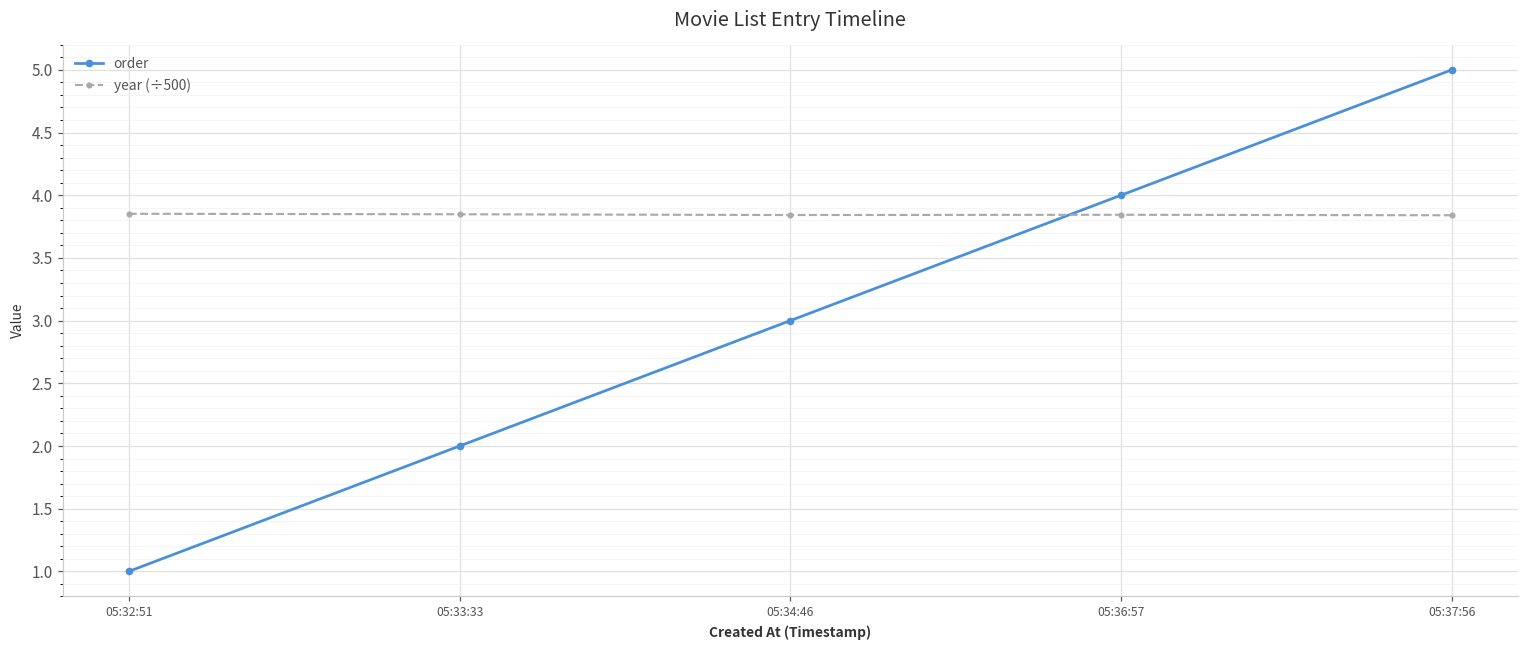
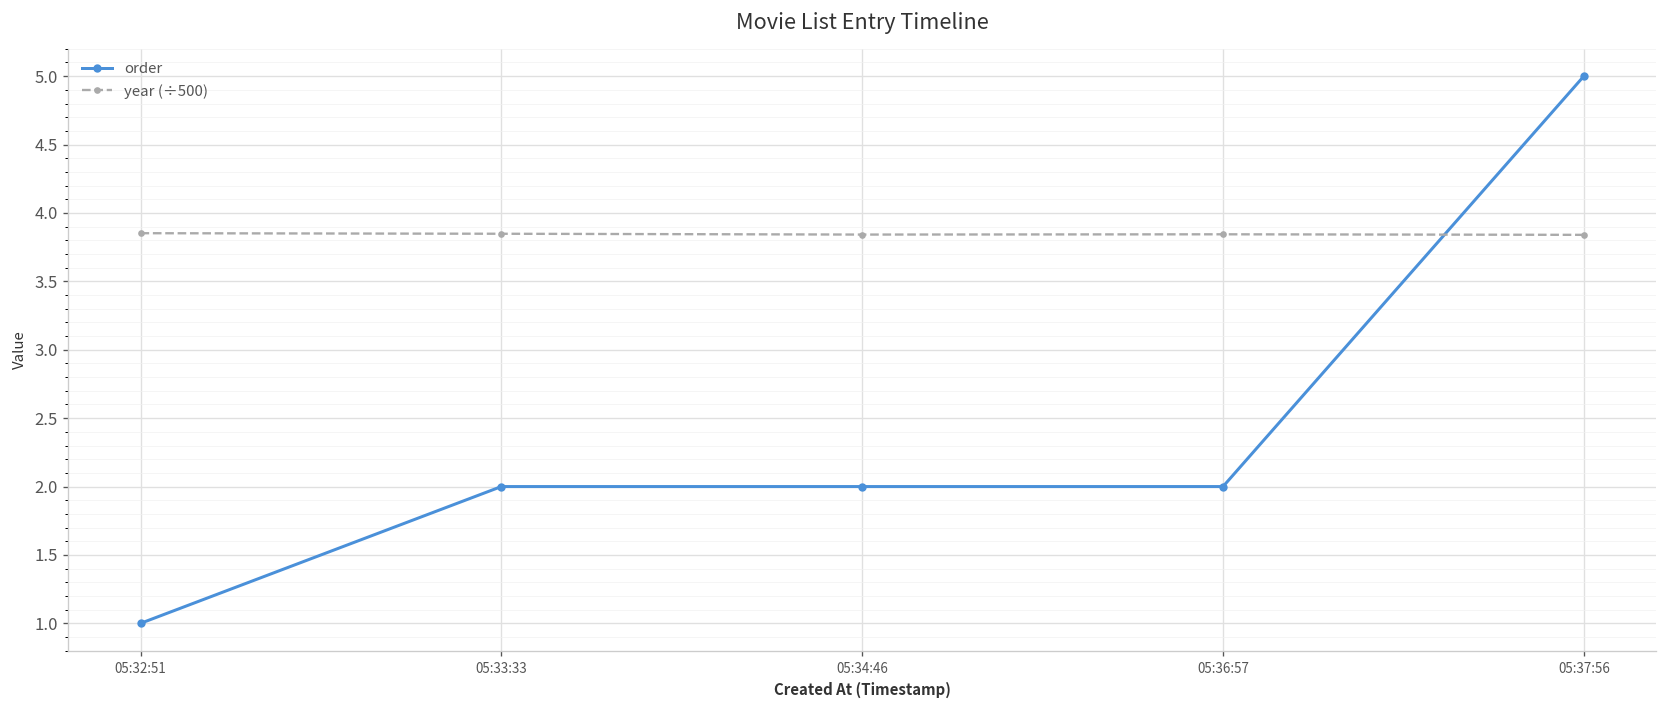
  {
    "order": {
      "05:32:51": 1,
      "05:33:33": 2,
-     "05:34:46": 3,
-     "05:36:57": 4,
+     "05:34:46": 2,
+     "05:36:57": 2,
      "05:37:56": 5
    },
    "year (÷500)": {
      "05:32:51": 3.85,
      "05:33:33": 3.85,
      "05:34:46": 3.84,
      "05:36:57": 3.84,
      "05:37:56": 3.84
    }
  }
